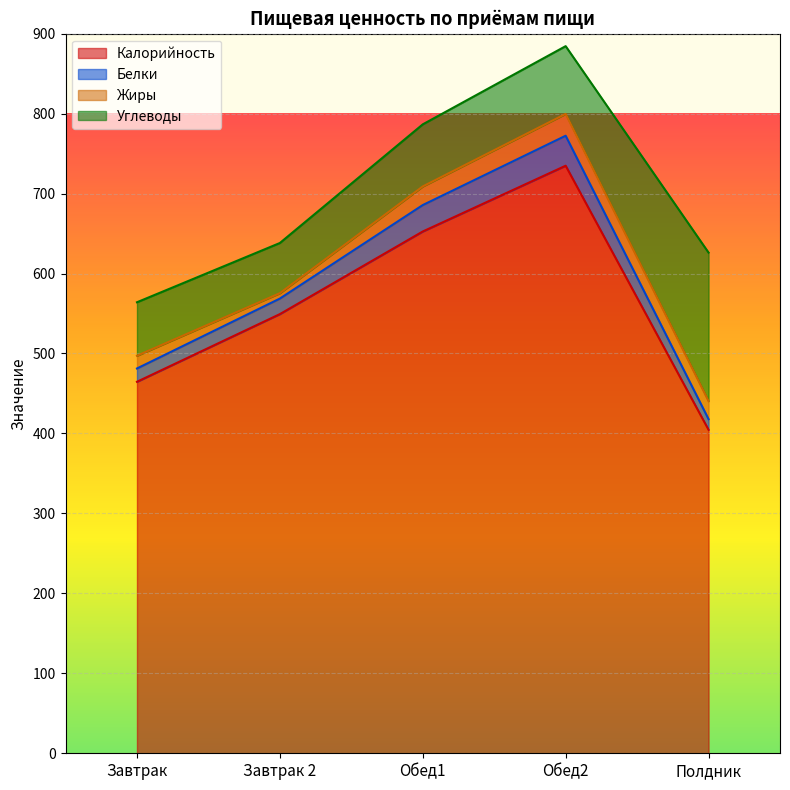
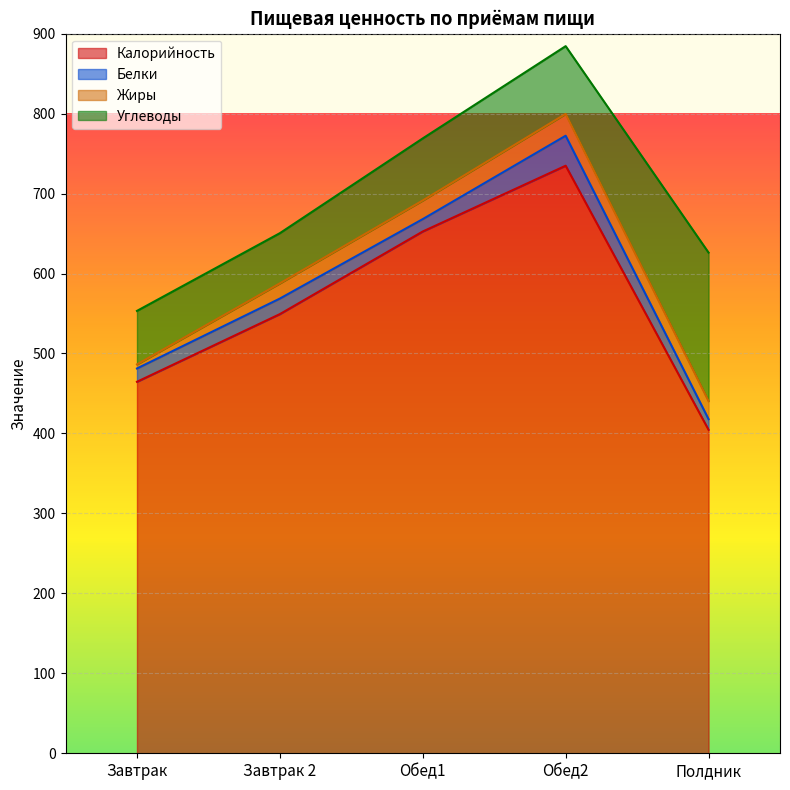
  {
    "Калорийность": {
      "Завтрак": 460,
      "Завтрак 2": 550,
      "Обед1": 650,
      "Обед2": 730,
      "Полдник": 400
    },
    "Белки": {
      "Завтрак": 20,
      "Завтрак 2": 20,
-     "Обед1": 30,
+     "Обед1": 20,
      "Обед2": 40,
      "Полдник": 10
    },
    "Жиры": {
-     "Завтрак": 20,
-     "Завтрак 2": 10,
+     "Завтрак": 10,
+     "Завтрак 2": 20,
      "Обед1": 20,
      "Обед2": 30,
      "Полдник": 20
    },
    "Углеводы": {
      "Завтрак": 70,
      "Завтрак 2": 60,
      "Обед1": 80,
      "Обед2": 80,
      "Полдник": 190
    }
  }
